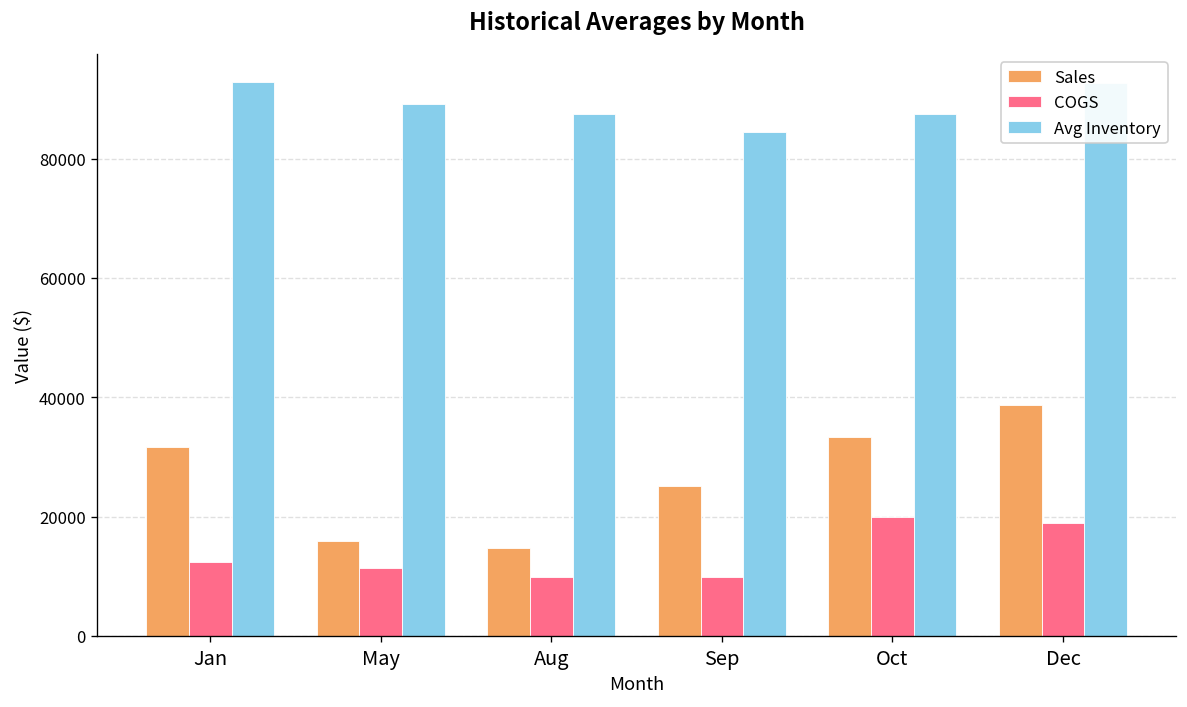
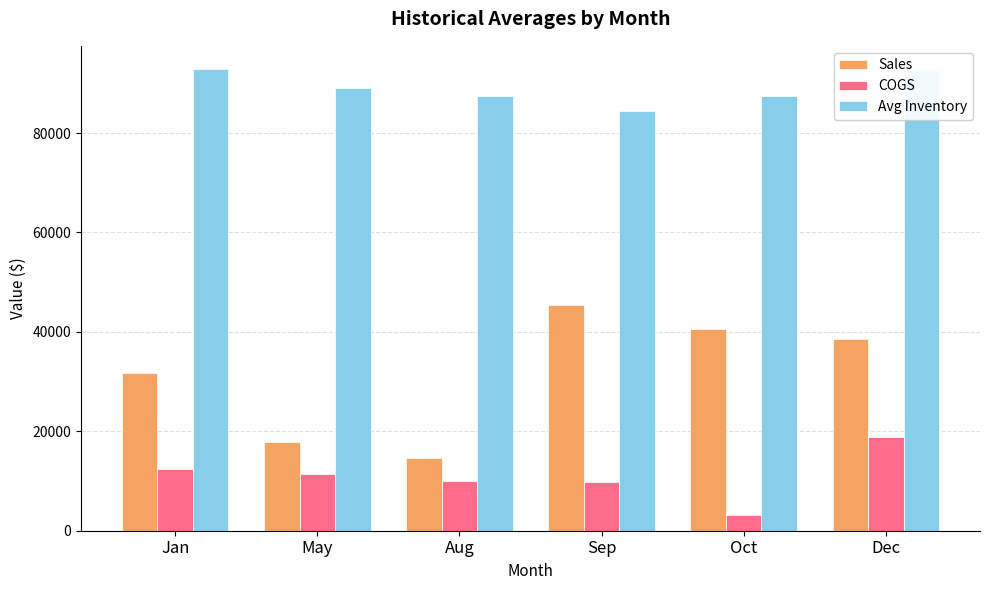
  {
    "Sales": {
      "Jan": 32000,
-     "May": 16000,
+     "May": 18000,
      "Aug": 15000,
-     "Sep": 25000,
-     "Oct": 33000,
+     "Sep": 45000,
+     "Oct": 41000,
      "Dec": 39000
    },
    "COGS": {
      "Jan": 12000,
      "May": 11000,
      "Aug": 10000,
      "Sep": 10000,
-     "Oct": 20000,
+     "Oct": 3000,
      "Dec": 19000
    },
    "Avg Inventory": {
      "Jan": 93000,
      "May": 89000,
      "Aug": 88000,
      "Sep": 84000,
      "Oct": 87000
    }
  }
